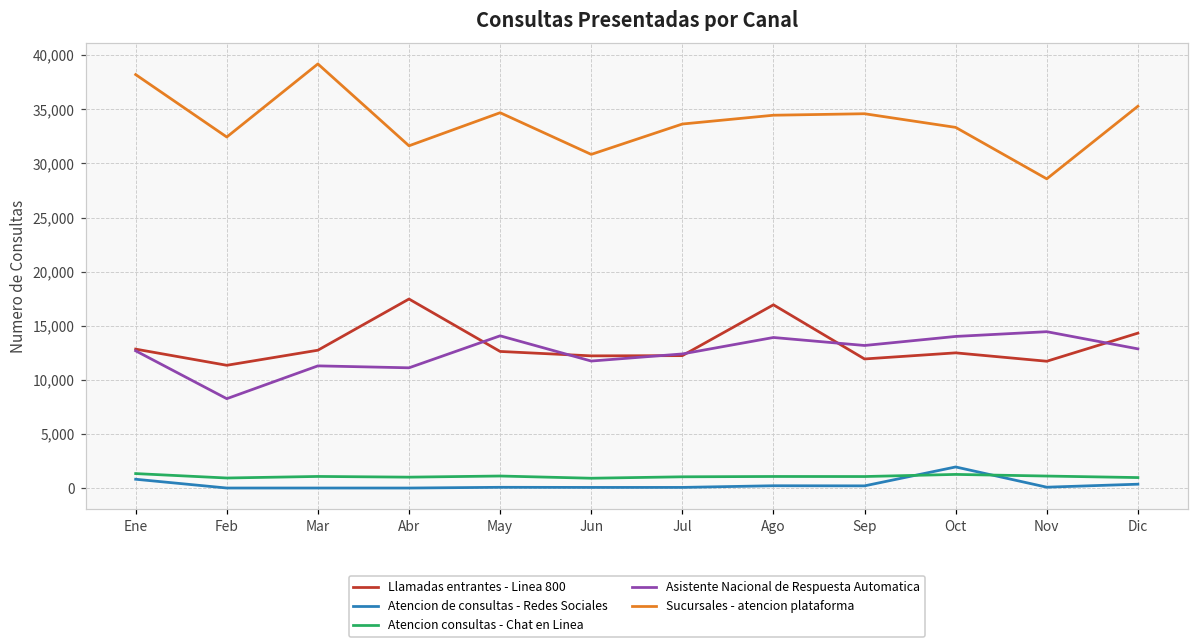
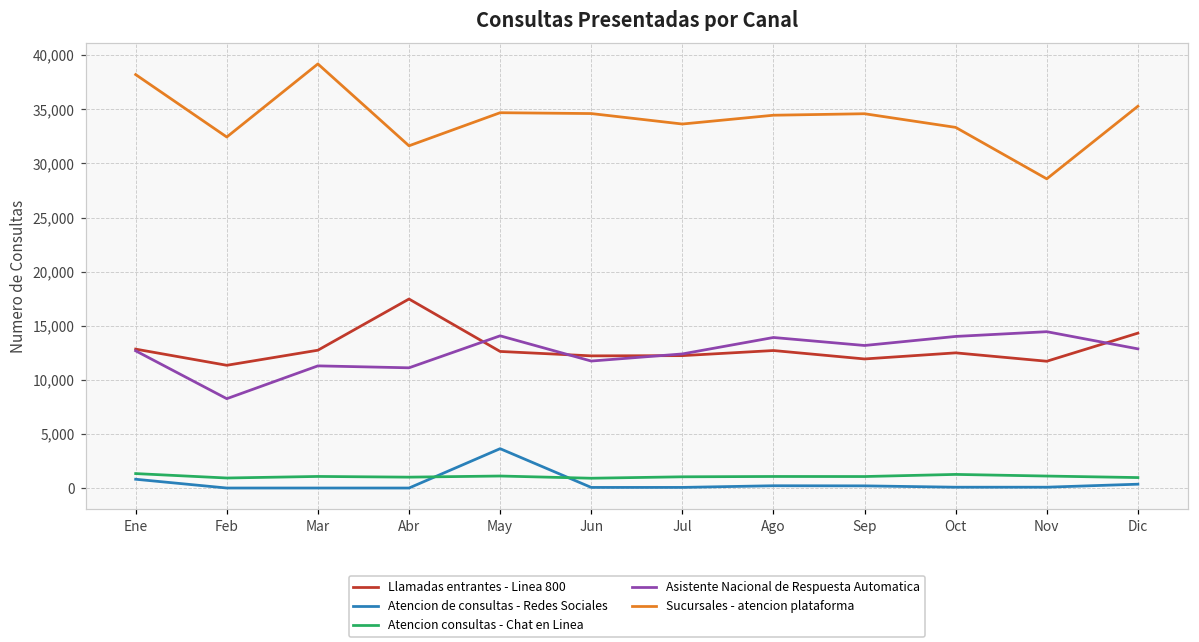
  {
    "Llamadas entrantes - Linea 800": {
      "Feb": "11,000",
      "Mar": "13,000",
      "Abr": "17,000",
      "May": "13,000",
      "Jun": "12,000",
-     "Ago": "17,000",
+     "Ago": "13,000",
      "Sep": "12,000",
      "Oct": "12,000",
      "Nov": "12,000",
      "Dic": "14,000"
    },
    "Atencion de consultas - Redes Sociales": {
      "Ene": "1,000",
      "Feb": "0",
      "Mar": "0",
      "Abr": "0",
-     "May": "0",
+     "May": "4,000",
      "Jun": "0",
      "Jul": "0",
      "Ago": "0",
      "Sep": "0",
-     "Oct": "2,000",
+     "Oct": "0",
      "Nov": "0",
      "Dic": "0"
    },
    "Atencion consultas - Chat en Linea": {
      "Ene": "1,000",
      "Feb": "1,000",
      "Mar": "1,000",
      "Abr": "1,000",
      "May": "1,000",
      "Jun": "1,000",
      "Jul": "1,000",
      "Ago": "1,000",
      "Sep": "1,000",
      "Oct": "1,000",
      "Nov": "1,000",
      "Dic": "1,000"
    },
    "Asistente Nacional de Respuesta Automatica": {
      "Feb": "8,000",
      "Mar": "11,000",
      "Abr": "11,000",
      "May": "14,000",
      "Jun": "12,000",
      "Ago": "14,000",
      "Sep": "13,000",
      "Oct": "14,000",
      "Nov": "14,000",
      "Dic": "13,000"
    },
    "Sucursales - atencion plataforma": {
      "Ene": "38,000",
      "Feb": "32,000",
      "Mar": "39,000",
      "Abr": "32,000",
      "May": "35,000",
-     "Jun": "31,000",
+     "Jun": "35,000",
      "Jul": "34,000",
      "Ago": "34,000",
      "Sep": "35,000",
      "Oct": "33,000",
      "Nov": "29,000",
      "Dic": "35,000"
    }
  }
